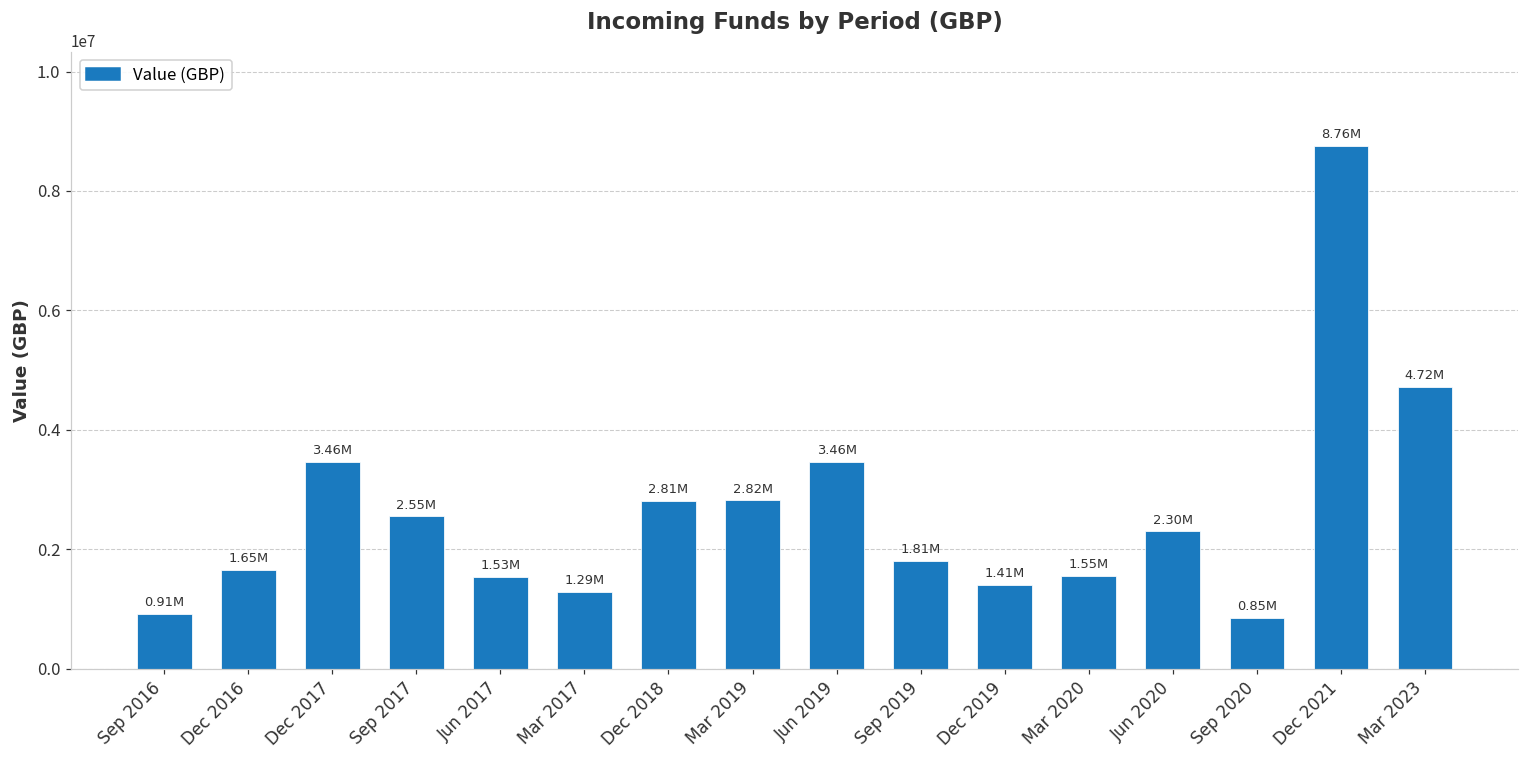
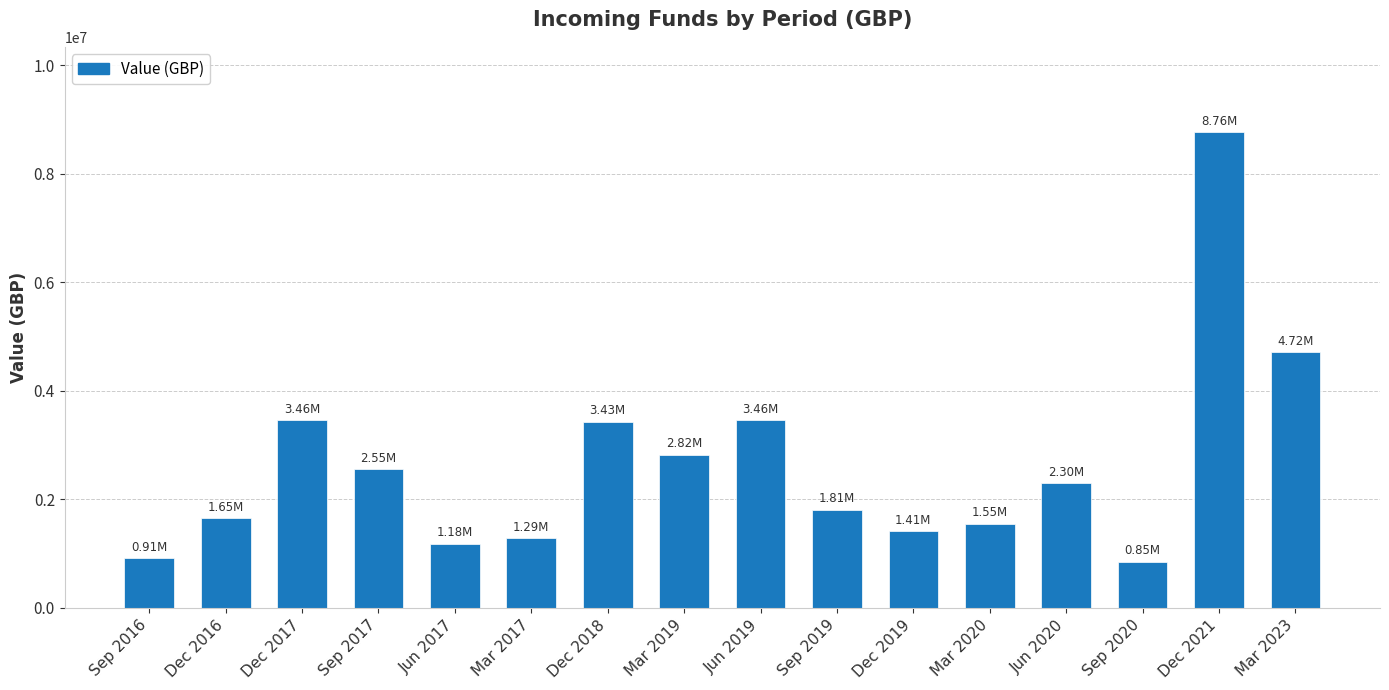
  {
    "Sep 2016": "0.91M",
    "Dec 2016": "1.65M",
    "Dec 2017": "3.46M",
    "Sep 2017": "2.55M",
-   "Jun 2017": "1.53M",
+   "Jun 2017": "1.18M",
    "Mar 2017": "1.29M",
-   "Dec 2018": "2.81M",
+   "Dec 2018": "3.43M",
    "Mar 2019": "2.82M",
    "Jun 2019": "3.46M",
    "Sep 2019": "1.81M",
    "Dec 2019": "1.41M",
    "Mar 2020": "1.55M",
    "Jun 2020": "2.30M",
    "Sep 2020": "0.85M",
    "Dec 2021": "8.76M",
    "Mar 2023": "4.72M"
  }
